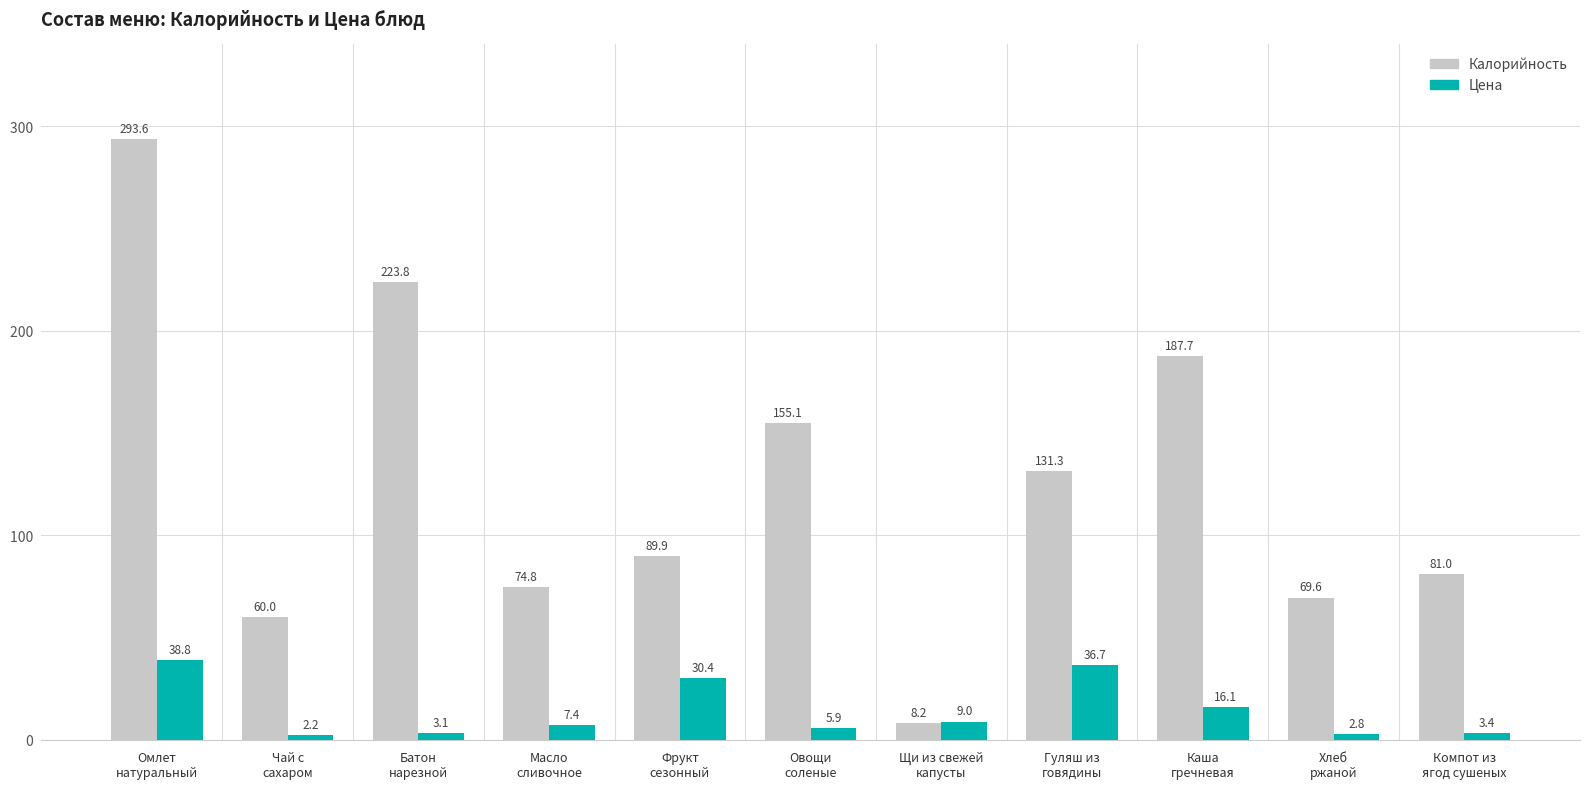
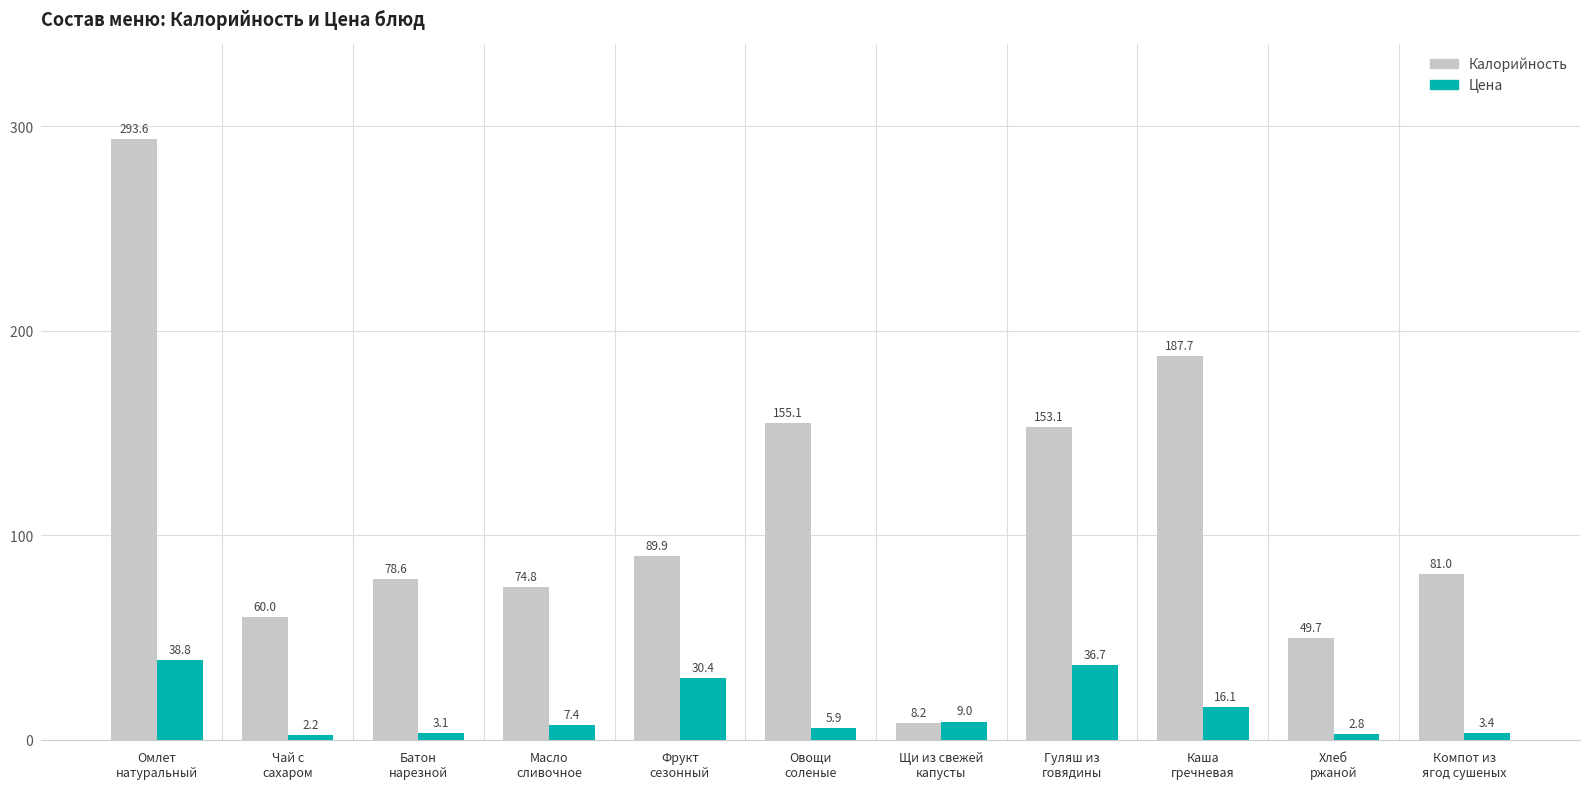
  {
    "Калорийность": {
      "Омлет натуральный": 293.6,
      "Чай с сахаром": 60.0,
-     "Батон нарезной": 223.8,
+     "Батон нарезной": 78.6,
      "Масло сливочное": 74.8,
      "Фрукт сезонный": 89.9,
      "Овощи соленые": 155.1,
      "Щи из свежей капусты": 8.2,
-     "Гуляш из говядины": 131.3,
+     "Гуляш из говядины": 153.1,
      "Каша гречневая": 187.7,
-     "Хлеб ржаной": 69.6,
+     "Хлеб ржаной": 49.7,
      "Компот из ягод сушеных": 81.0
    },
    "Цена": {
      "Омлет натуральный": 38.8,
      "Чай с сахаром": 2.2,
      "Батон нарезной": 3.1,
      "Масло сливочное": 7.4,
      "Фрукт сезонный": 30.4,
      "Овощи соленые": 5.9,
      "Щи из свежей капусты": 9.0,
      "Гуляш из говядины": 36.7,
      "Каша гречневая": 16.1,
      "Хлеб ржаной": 2.8,
      "Компот из ягод сушеных": 3.4
    }
  }
